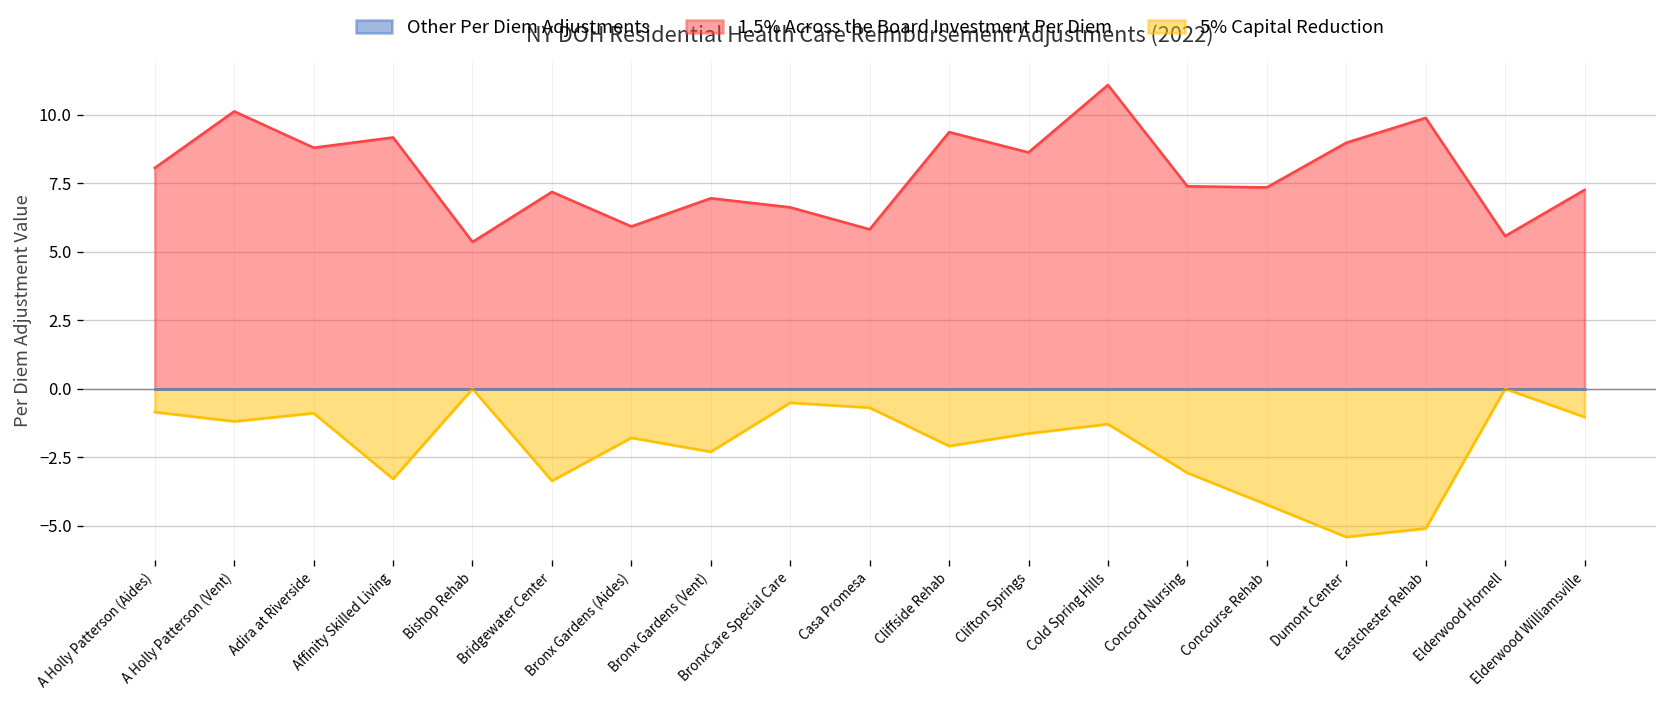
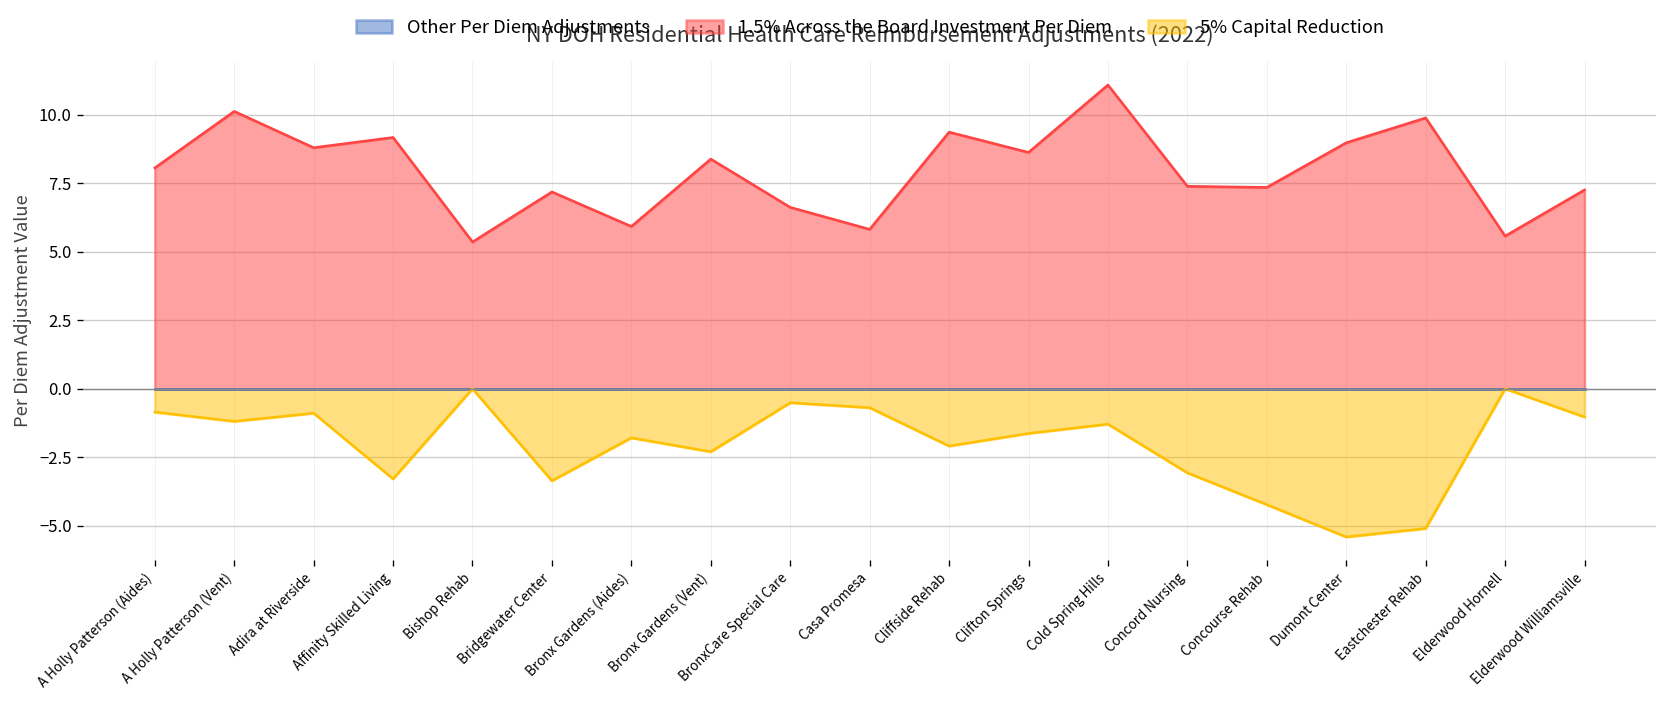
  {
    "1.5% Across the Board Investment Per Diem": {
      "A Holly Patterson (Aides)": 8.1,
      "A Holly Patterson (Vent)": 10.1,
      "Adira at Riverside": 8.8,
      "Affinity Skilled Living": 9.2,
      "Bishop Rehab": 5.4,
      "Bridgewater Center": 7.2,
      "Bronx Gardens (Aides)": 5.9,
-     "Bronx Gardens (Vent)": 7.0,
+     "Bronx Gardens (Vent)": 8.4,
      "BronxCare Special Care": 6.6,
      "Casa Promesa": 5.8,
      "Cliffside Rehab": 9.4,
      "Clifton Springs": 8.6,
      "Cold Spring Hills": 11.1,
      "Concord Nursing": 7.4,
      "Concourse Rehab": 7.4,
      "Dumont Center": 9.0,
      "Eastchester Rehab": 9.9,
      "Elderwood Hornell": 5.6,
      "Elderwood Williamsville": 7.3
    }
  }
